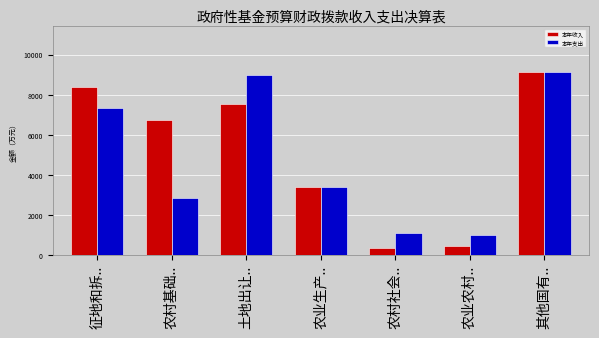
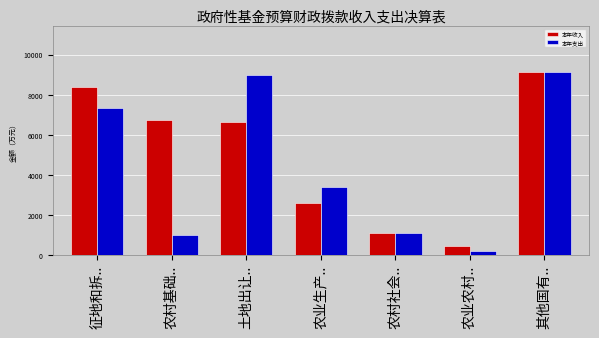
  {
    "本年收入": {
      "征地和拆..": 8400,
      "农村基础..": 6700,
-     "土地出让..": 7600,
-     "农业生产..": 3400,
-     "农村社会..": 400,
+     "土地出让..": 6600,
+     "农业生产..": 2600,
+     "农村社会..": 1100,
      "农业农村..": 400,
      "其他国有..": 9200
    },
    "本年支出": {
      "征地和拆..": 7300,
-     "农村基础..": 2800,
+     "农村基础..": 1000,
      "土地出让..": 9000,
      "农业生产..": 3400,
      "农村社会..": 1100,
-     "农业农村..": 1000,
+     "农业农村..": 200,
      "其他国有..": 9200
    }
  }
